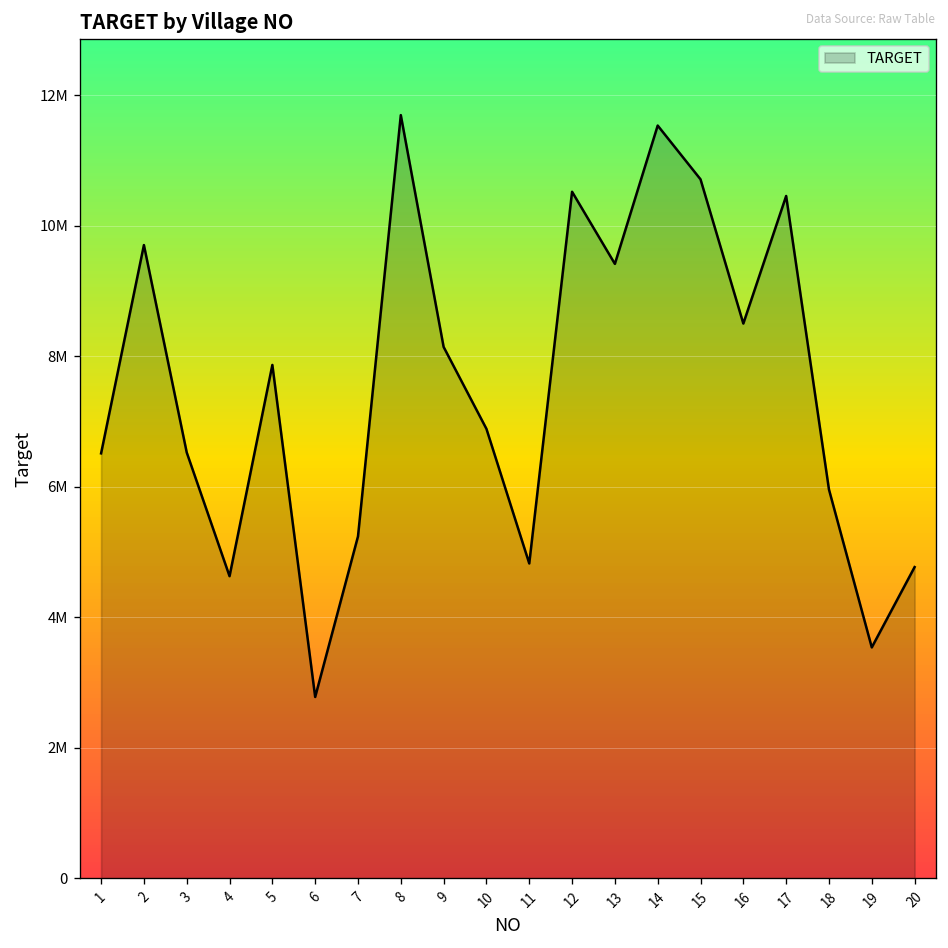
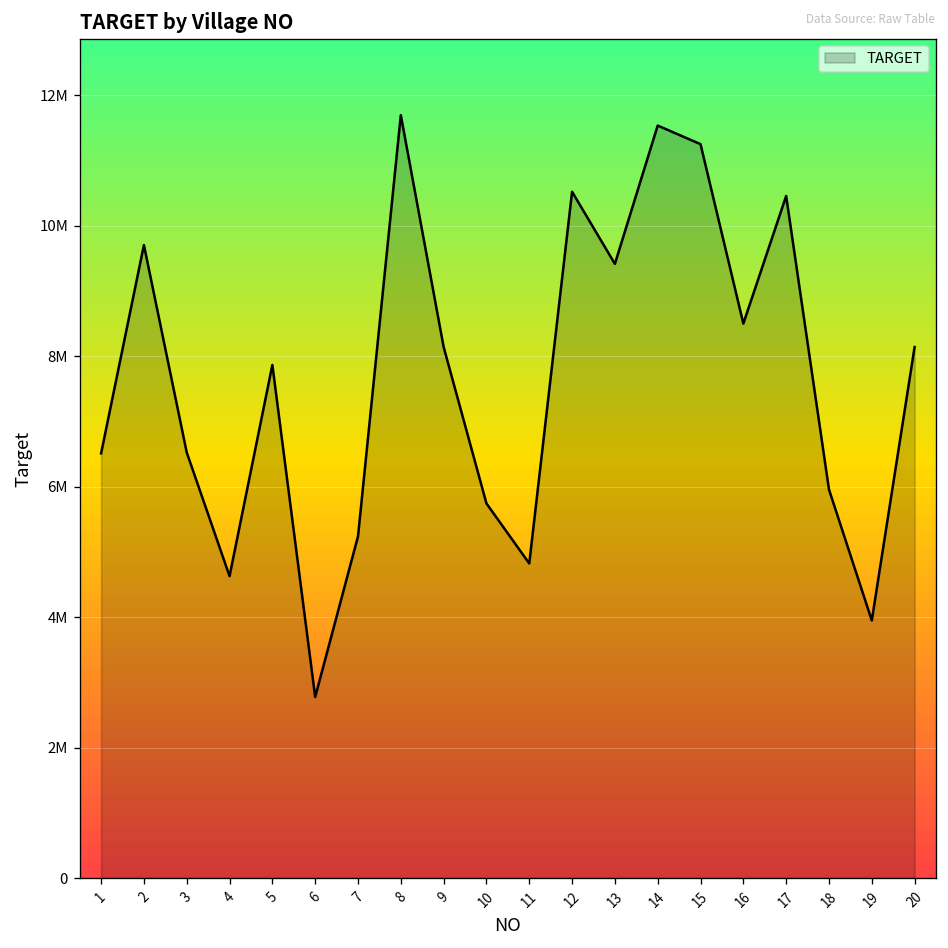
  {
    "1": 6500000,
    "2": 9700000,
    "3": 6500000,
    "4": 4600000,
    "5": 7900000,
    "6": 2800000,
    "7": 5200000,
    "8": 11700000,
    "9": 8100000,
-   "10": 6900000,
+   "10": 5700000,
    "11": 4800000,
    "12": 10500000,
    "13": 9400000,
    "14": 11500000,
-   "15": 10700000,
+   "15": 11300000,
    "16": 8500000,
    "17": 10500000,
    "18": 6000000,
-   "19": 3500000,
-   "20": 4800000
+   "19": 4000000,
+   "20": 8100000
  }
